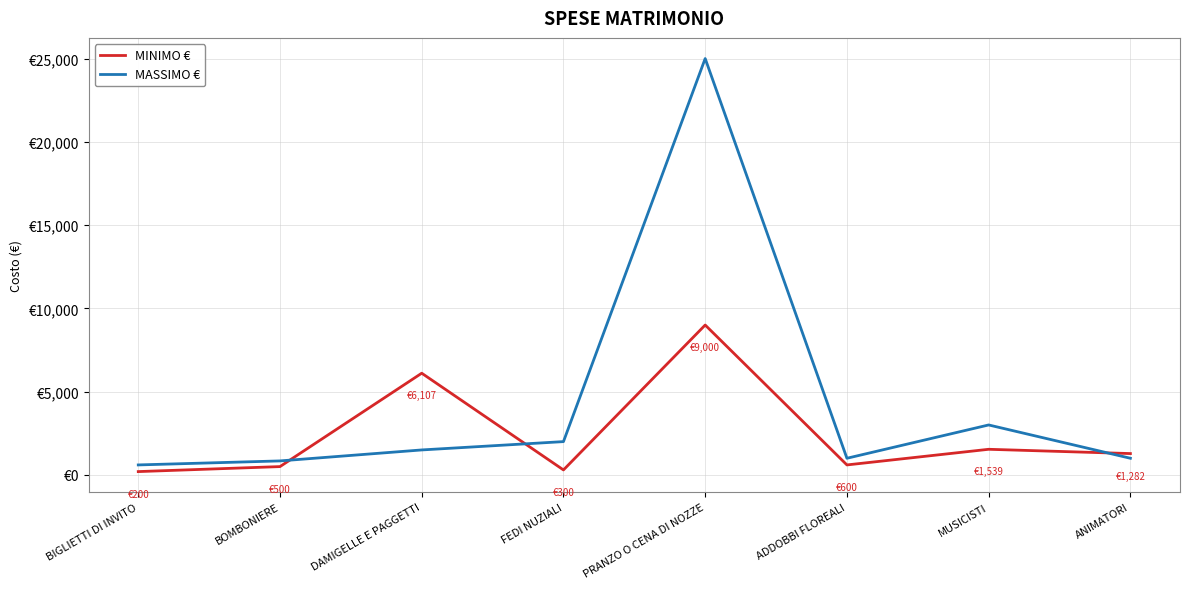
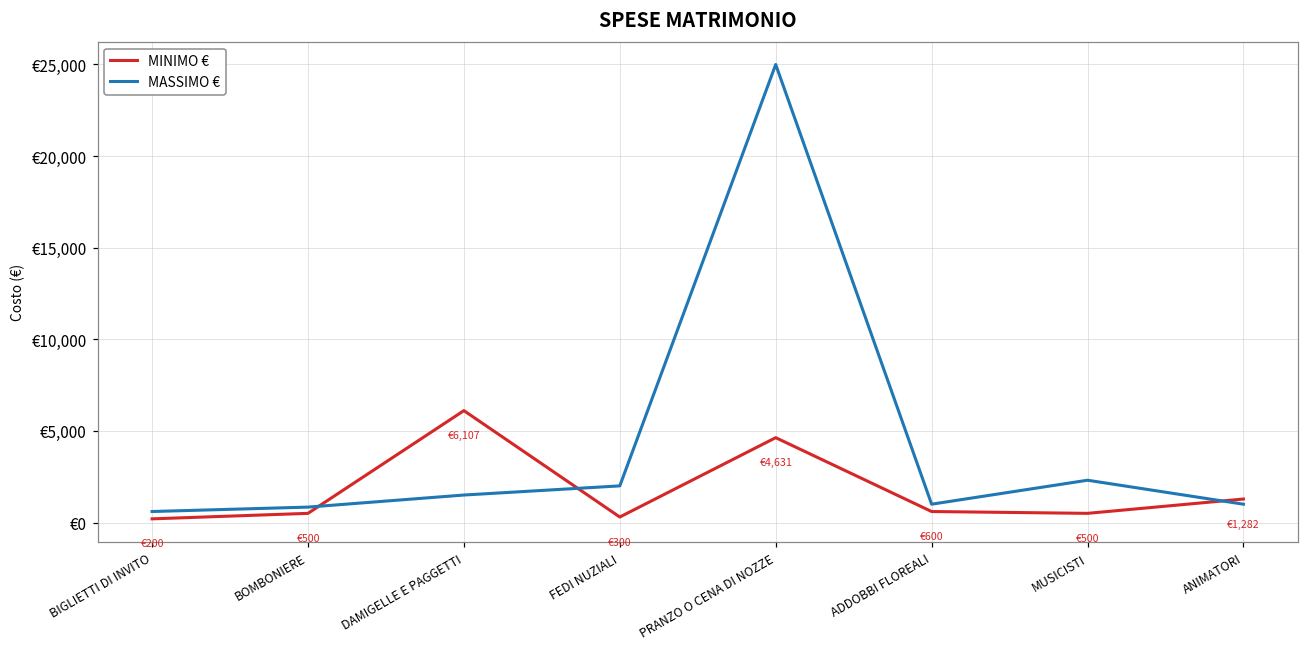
  {
    "MINIMO €": {
      "BIGLIETTI DI INVITO": "€200",
      "BOMBONIERE": "€500",
      "DAMIGELLE E PAGGETTI": "€6,107",
      "FEDI NUZIALI": "€300",
-     "PRANZO O CENA DI NOZZE": "€9,000",
+     "PRANZO O CENA DI NOZZE": "€4,631",
      "ADDOBBI FLOREALI": "€600",
-     "MUSICISTI": "€1,539",
+     "MUSICISTI": "€500",
      "ANIMATORI": "€1,282"
    },
    "MASSIMO €": {
      "BIGLIETTI DI INVITO": "€600",
      "BOMBONIERE": "€800",
      "DAMIGELLE E PAGGETTI": "€1,500",
      "FEDI NUZIALI": "€2,000",
      "PRANZO O CENA DI NOZZE": "€25,000",
      "ADDOBBI FLOREALI": "€1,000",
-     "MUSICISTI": "€3,000"
+     "MUSICISTI": "€2,300"
    }
  }
